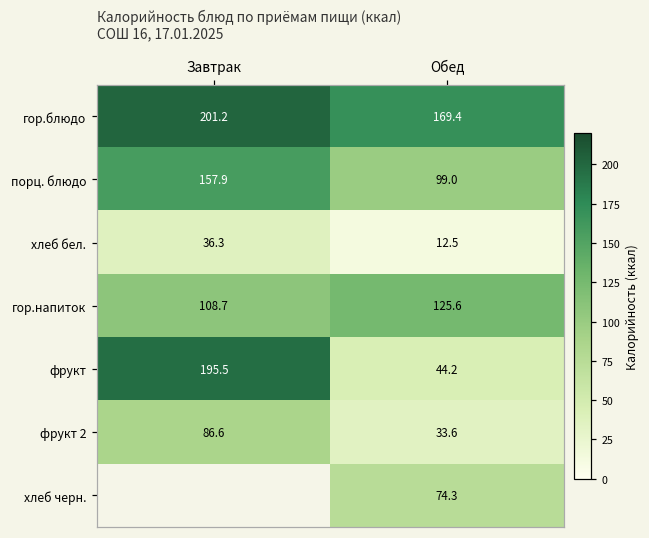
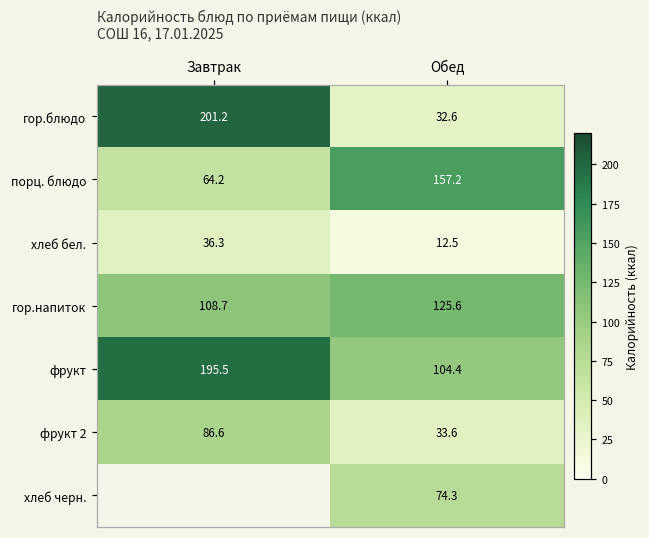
  {
    "гор.блюдо": {
      "Завтрак": 201.2,
-     "Обед": 169.4
+     "Обед": 32.6
    },
    "порц. блюдо": {
-     "Завтрак": 157.9,
-     "Обед": 99.0
+     "Завтрак": 64.2,
+     "Обед": 157.2
    },
    "хлеб бел.": {
      "Завтрак": 36.3,
      "Обед": 12.5
    },
    "гор.напиток": {
      "Завтрак": 108.7,
      "Обед": 125.6
    },
    "фрукт": {
      "Завтрак": 195.5,
-     "Обед": 44.2
+     "Обед": 104.4
    },
    "фрукт 2": {
      "Завтрак": 86.6,
      "Обед": 33.6
    },
    "хлеб черн.": {
      "Обед": 74.3
    }
  }
